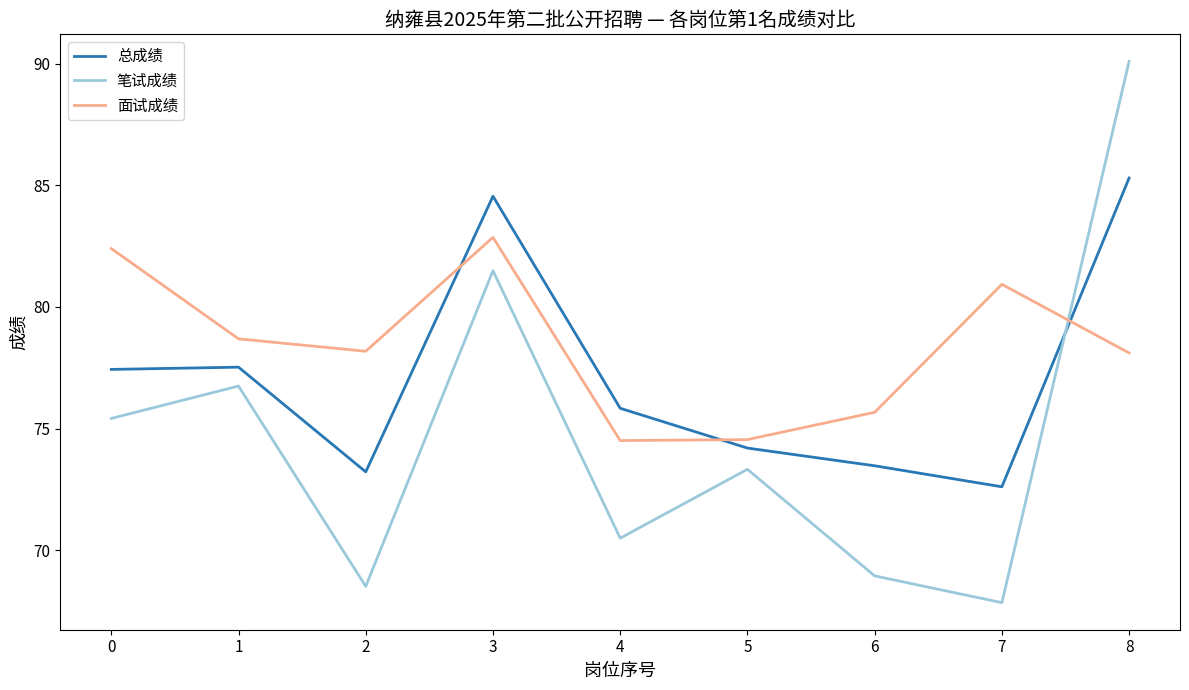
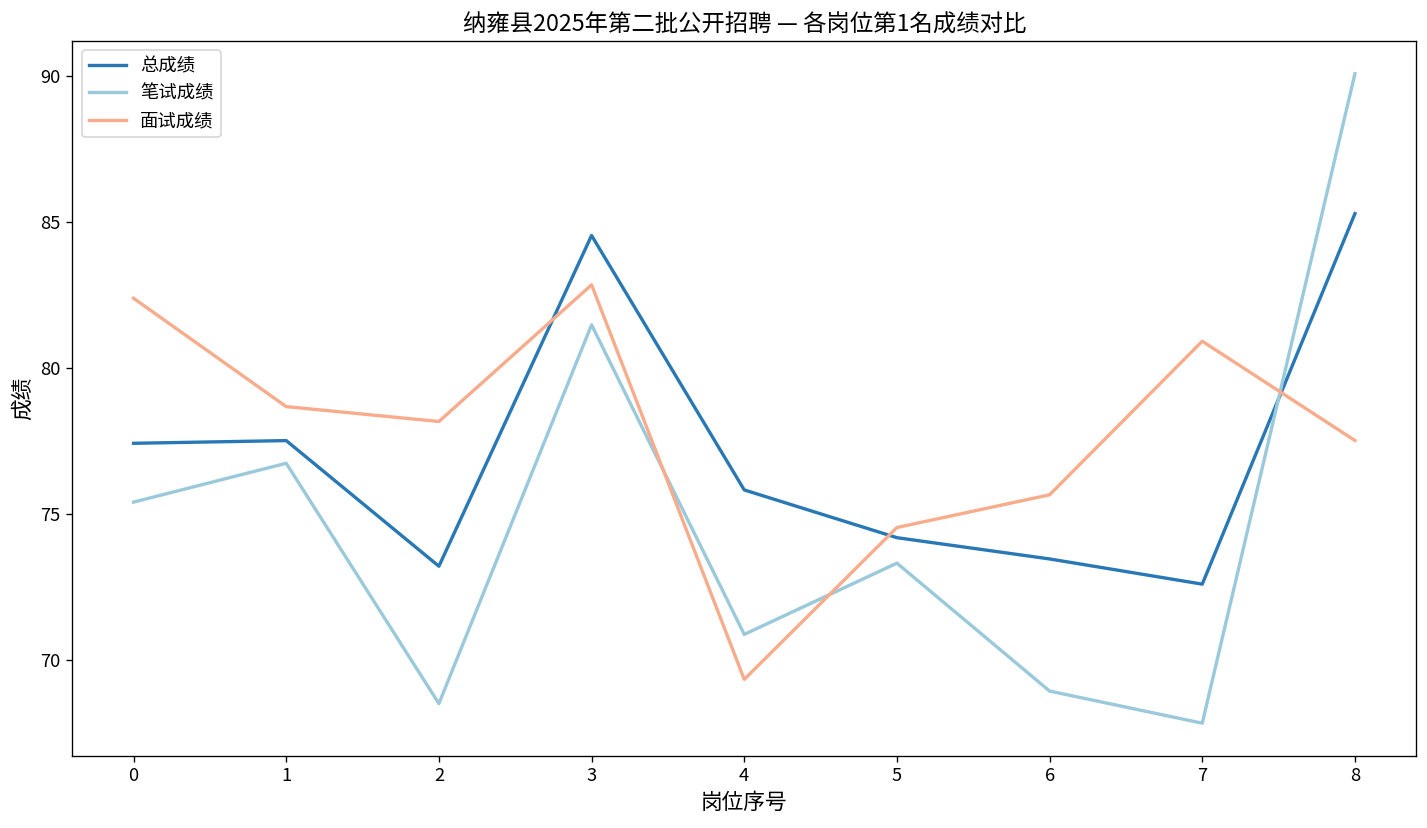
  {
    "总成绩": {
      "0": 77.4,
      "1": 77.5,
      "2": 73.2,
      "3": 84.6,
      "4": 75.8,
      "5": 74.2,
      "6": 73.5,
      "7": 72.6,
      "8": 85.3
    },
    "笔试成绩": {
      "0": 75.4,
      "1": 76.8,
      "2": 68.5,
      "3": 81.5,
-     "4": 70.5,
+     "4": 70.9,
      "5": 73.3,
      "6": 69.0,
      "7": 67.9,
      "8": 90.1
    },
    "面试成绩": {
      "0": 82.4,
      "1": 78.7,
      "2": 78.2,
      "3": 82.9,
-     "4": 74.5,
+     "4": 69.4,
      "5": 74.6,
      "6": 75.7,
      "7": 80.9,
-     "8": 78.1
+     "8": 77.5
    }
  }
